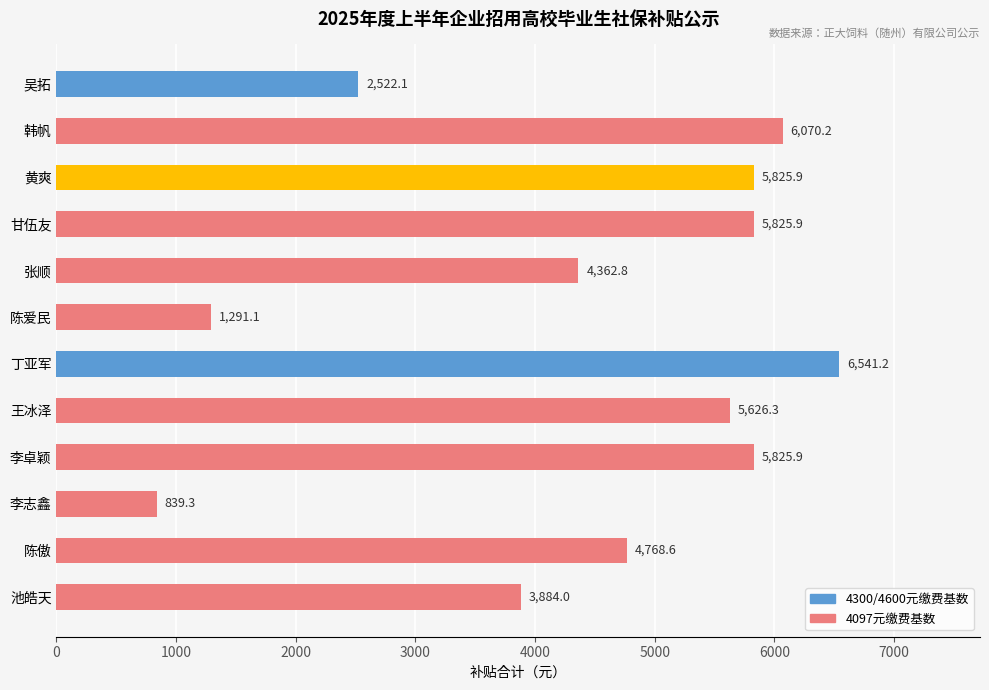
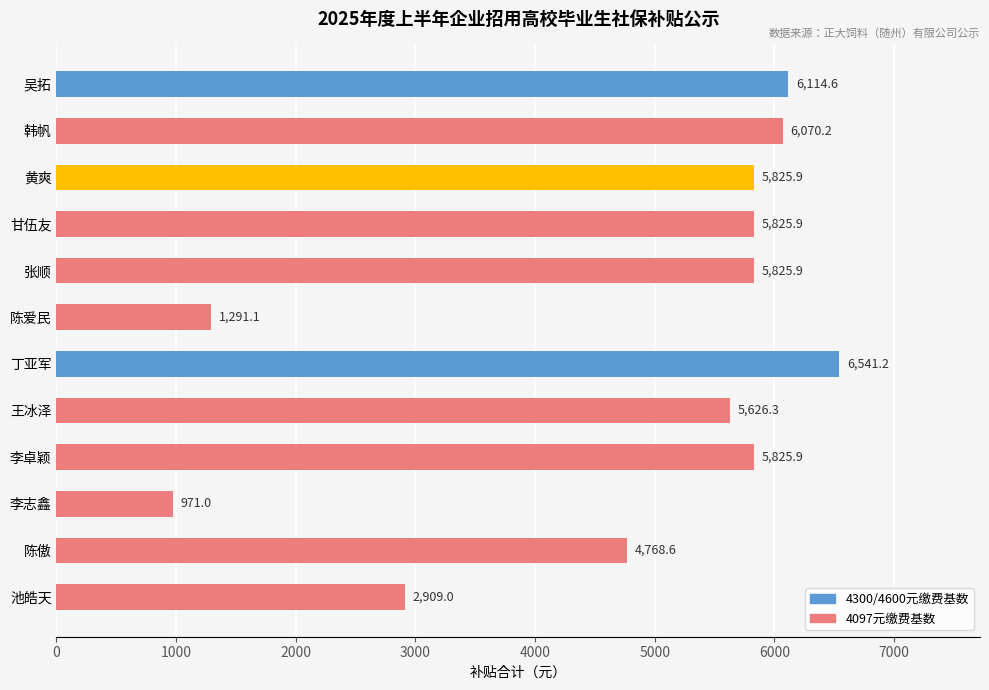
  {
-   "吴拓": "2,522.1",
+   "吴拓": "6,114.6",
    "韩帆": "6,070.2",
    "黄爽": "5,825.9",
    "甘伍友": "5,825.9",
-   "张顺": "4,362.8",
+   "张顺": "5,825.9",
    "陈爱民": "1,291.1",
    "丁亚军": "6,541.2",
    "王冰泽": "5,626.3",
    "李卓颖": "5,825.9",
-   "李志鑫": "839.3",
+   "李志鑫": "971.0",
    "陈傲": "4,768.6",
-   "池皓天": "3,884.0"
+   "池皓天": "2,909.0"
  }
